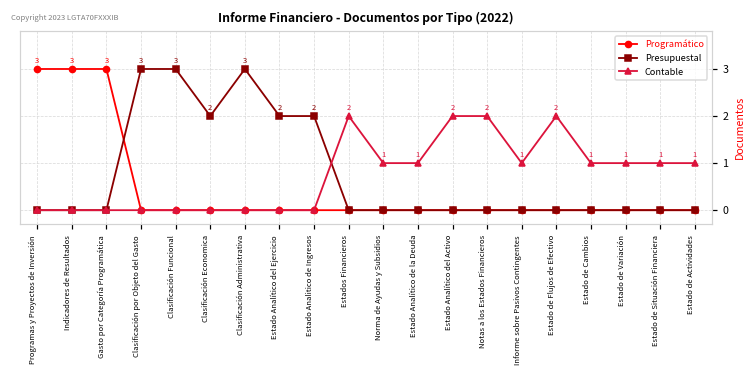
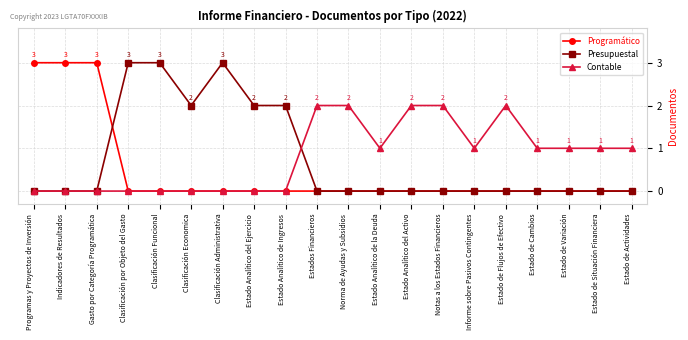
  {
    "Programático": {
      "Programas y Proyectos de Inversión": 3,
      "Indicadores de Resultados": 3,
      "Gasto por Categoría Programática": 3
    },
    "Presupuestal": {
      "Clasificación por Objeto del Gasto": 3,
      "Clasificación Funcional": 3,
      "Clasificación Economica": 2,
      "Clasificación Administrativa": 3,
      "Estado Analítico del Ejercicio": 2,
      "Estado Analitico de Ingresos": 2
    },
    "Contable": {
      "Estados Financieros": 2,
-     "Norma de Ayudas y Subsidios": 1,
+     "Norma de Ayudas y Subsidios": 2,
      "Estado Analítico de la Deuda": 1,
      "Estado Analítico del Activo": 2,
      "Notas a los Estados Financieros": 2,
      "Informe sobre Pasivos Contingentes": 1,
      "Estado de Flujos de Efectivo": 2,
      "Estado de Cambios": 1,
      "Estado de Variación": 1,
      "Estado de Situación Financiera": 1,
      "Estado de Actividades": 1
    }
  }
